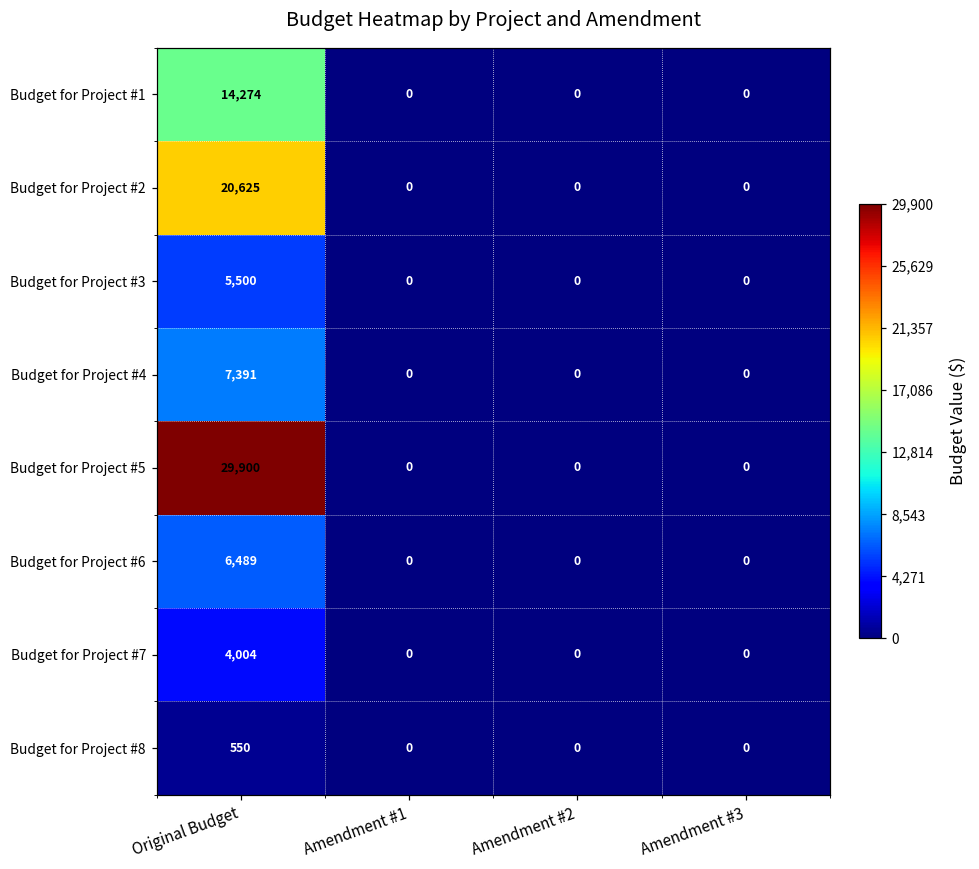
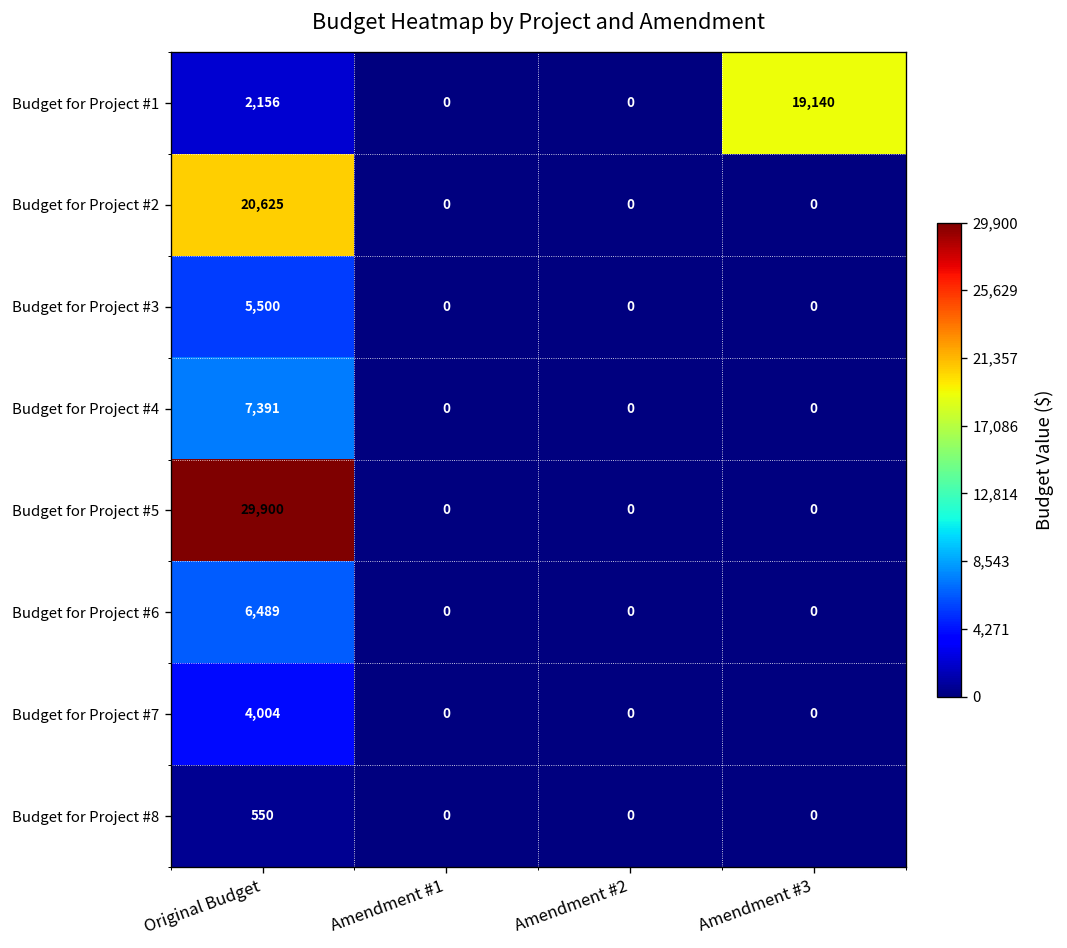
  {
    "Budget for Project #1": {
-     "Original Budget": "14,274",
+     "Original Budget": "2,156",
      "Amendment #1": "0",
      "Amendment #2": "0",
-     "Amendment #3": "0"
+     "Amendment #3": "19,140"
    },
    "Budget for Project #2": {
      "Original Budget": "20,625",
      "Amendment #1": "0",
      "Amendment #2": "0",
      "Amendment #3": "0"
    },
    "Budget for Project #3": {
      "Original Budget": "5,500",
      "Amendment #1": "0",
      "Amendment #2": "0",
      "Amendment #3": "0"
    },
    "Budget for Project #4": {
      "Original Budget": "7,391",
      "Amendment #1": "0",
      "Amendment #2": "0",
      "Amendment #3": "0"
    },
    "Budget for Project #5": {
      "Original Budget": "29,900",
      "Amendment #1": "0",
      "Amendment #2": "0",
      "Amendment #3": "0"
    },
    "Budget for Project #6": {
      "Original Budget": "6,489",
      "Amendment #1": "0",
      "Amendment #2": "0",
      "Amendment #3": "0"
    },
    "Budget for Project #7": {
      "Original Budget": "4,004",
      "Amendment #1": "0",
      "Amendment #2": "0",
      "Amendment #3": "0"
    },
    "Budget for Project #8": {
      "Original Budget": "550",
      "Amendment #1": "0",
      "Amendment #2": "0",
      "Amendment #3": "0"
    }
  }
